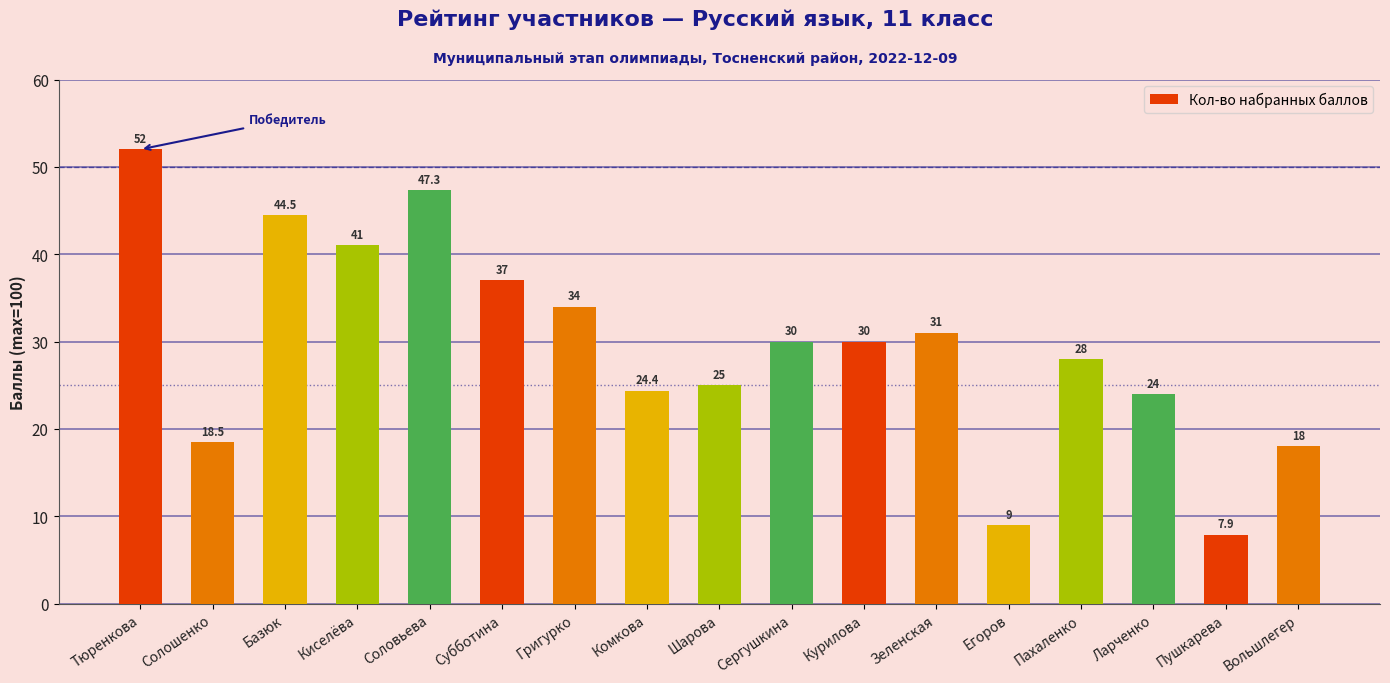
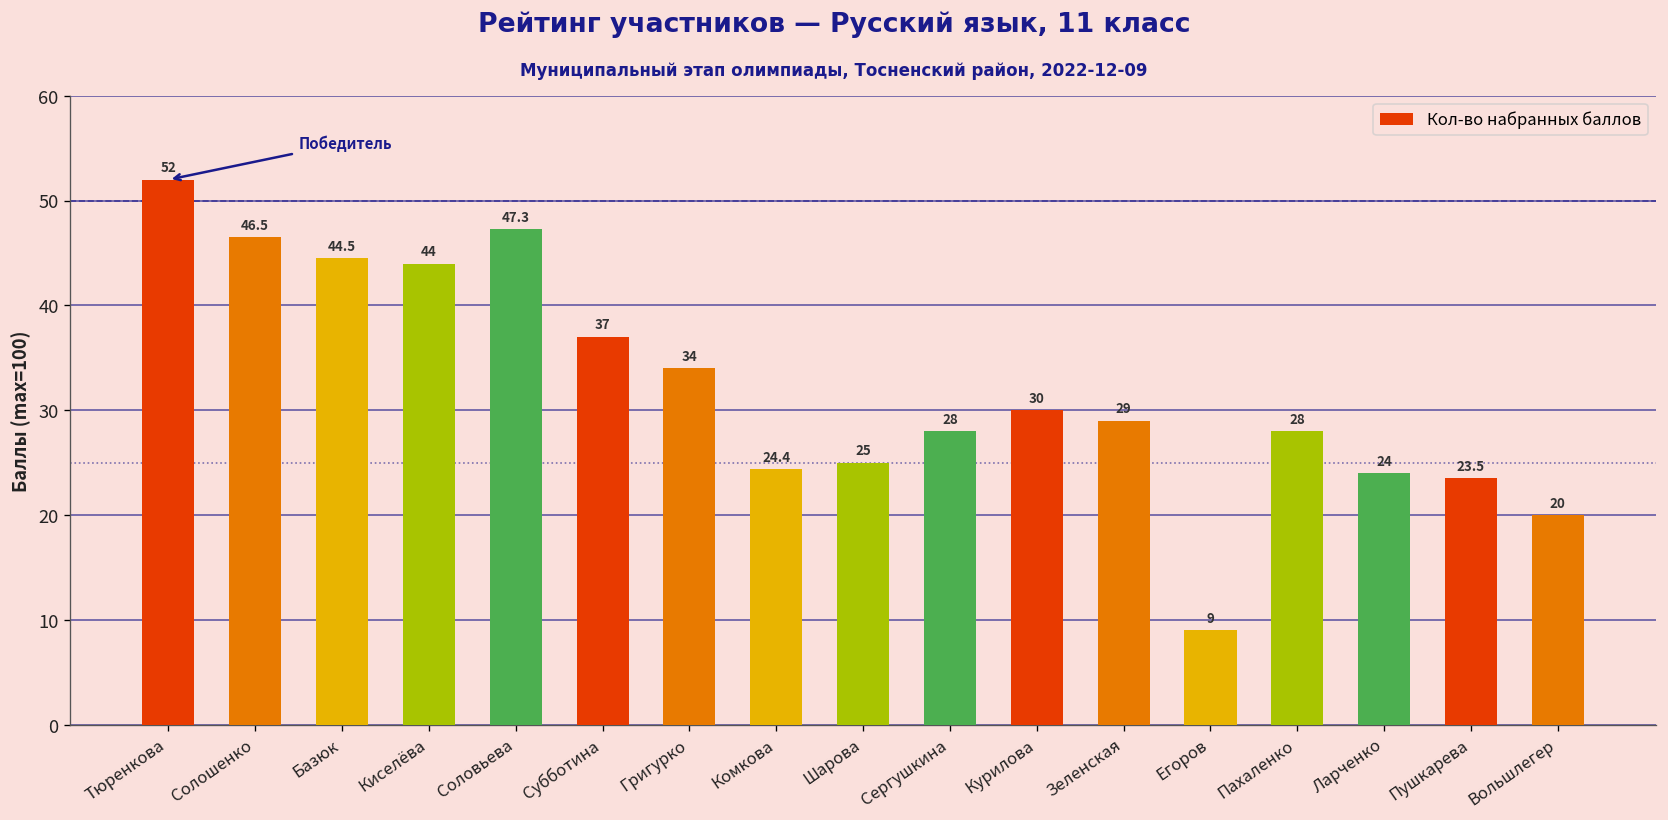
  {
    "Тюренкова": 52,
-   "Солошенко": 18.5,
+   "Солошенко": 46.5,
    "Базюк": 44.5,
-   "Киселёва": 41,
+   "Киселёва": 44,
    "Соловьева": 47.3,
    "Субботина": 37,
    "Григурко": 34,
    "Комкова": 24.4,
    "Шарова": 25,
-   "Сергушкина": 30,
+   "Сергушкина": 28,
    "Курилова": 30,
-   "Зеленская": 31,
+   "Зеленская": 29,
    "Егоров": 9,
    "Пахаленко": 28,
    "Ларченко": 24,
-   "Пушкарева": 7.9,
-   "Вольшлегер": 18
+   "Пушкарева": 23.5,
+   "Вольшлегер": 20
  }
